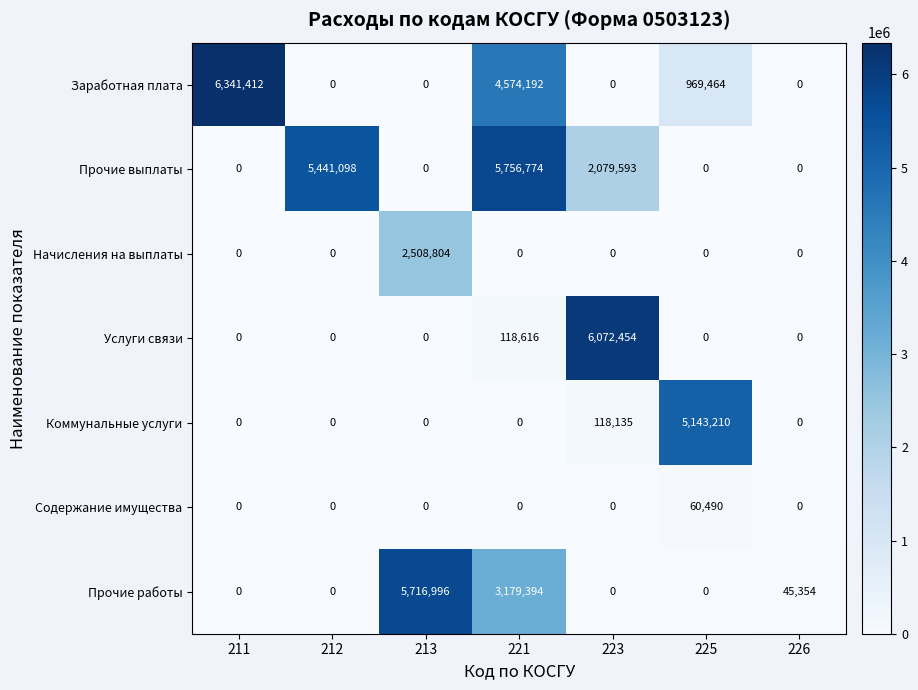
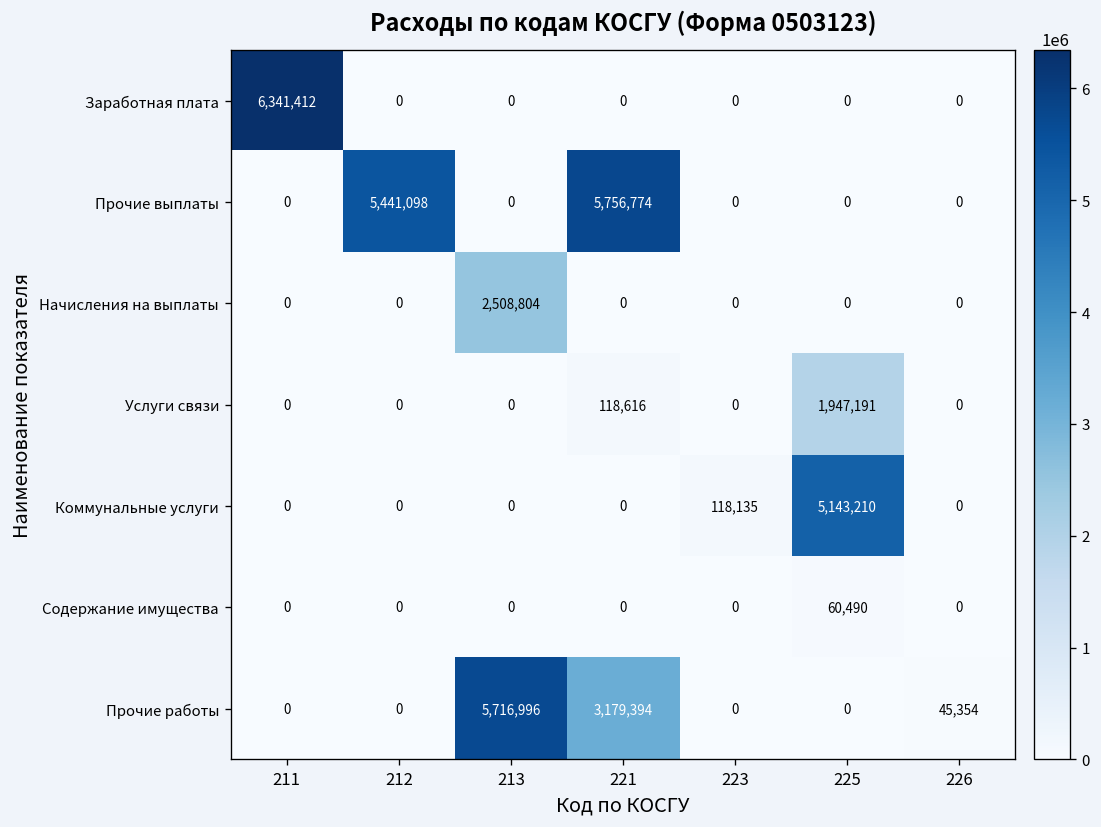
  {
    "Заработная плата": {
      "211": "6,341,412",
      "212": "0",
      "213": "0",
-     "221": "4,574,192",
+     "221": "0",
      "223": "0",
-     "225": "969,464",
+     "225": "0",
      "226": "0"
    },
    "Прочие выплаты": {
      "211": "0",
      "212": "5,441,098",
      "213": "0",
      "221": "5,756,774",
-     "223": "2,079,593",
+     "223": "0",
      "225": "0",
      "226": "0"
    },
    "Начисления на выплаты": {
      "211": "0",
      "212": "0",
      "213": "2,508,804",
      "221": "0",
      "223": "0",
      "225": "0",
      "226": "0"
    },
    "Услуги связи": {
      "211": "0",
      "212": "0",
      "213": "0",
      "221": "118,616",
-     "223": "6,072,454",
-     "225": "0",
+     "223": "0",
+     "225": "1,947,191",
      "226": "0"
    },
    "Коммунальные услуги": {
      "211": "0",
      "212": "0",
      "213": "0",
      "221": "0",
      "223": "118,135",
      "225": "5,143,210",
      "226": "0"
    },
    "Содержание имущества": {
      "211": "0",
      "212": "0",
      "213": "0",
      "221": "0",
      "223": "0",
      "225": "60,490",
      "226": "0"
    },
    "Прочие работы": {
      "211": "0",
      "212": "0",
      "213": "5,716,996",
      "221": "3,179,394",
      "223": "0",
      "225": "0",
      "226": "45,354"
    }
  }
